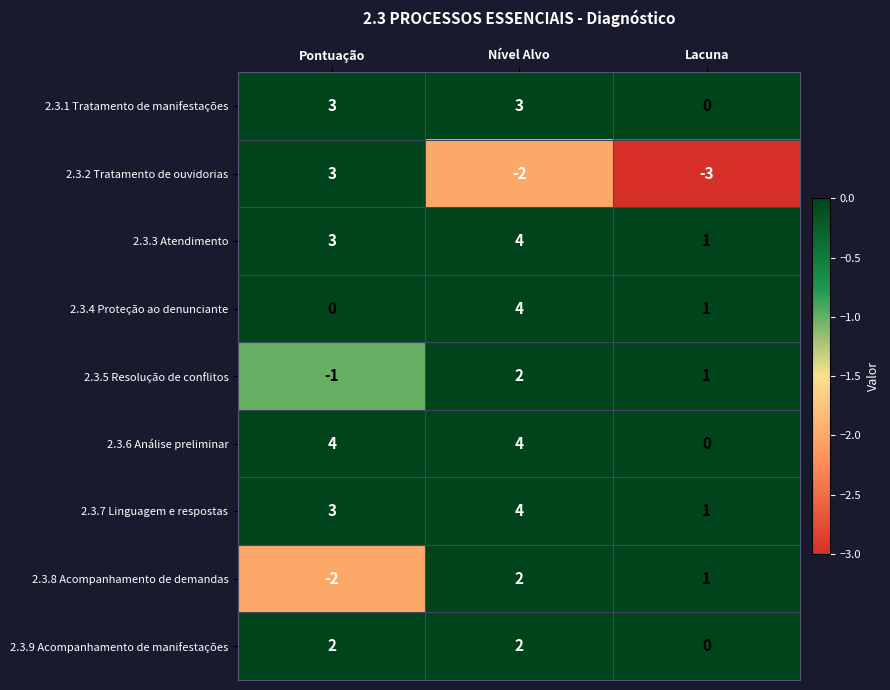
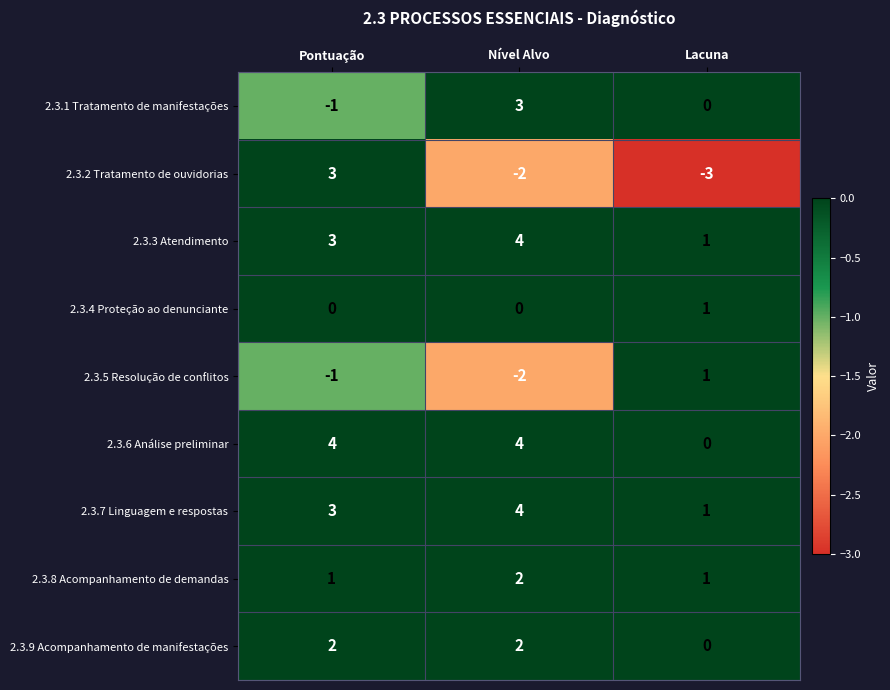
  {
    "2.3.1 Tratamento de manifestações": {
-     "Pontuação": 3,
+     "Pontuação": -1,
      "Nível Alvo": 3,
      "Lacuna": 0
    },
    "2.3.2 Tratamento de ouvidorias": {
      "Pontuação": 3,
      "Nível Alvo": -2,
      "Lacuna": -3
    },
    "2.3.3 Atendimento": {
      "Pontuação": 3,
      "Nível Alvo": 4,
      "Lacuna": 1
    },
    "2.3.4 Proteção ao denunciante": {
      "Pontuação": 0,
-     "Nível Alvo": 4,
+     "Nível Alvo": 0,
      "Lacuna": 1
    },
    "2.3.5 Resolução de conflitos": {
      "Pontuação": -1,
-     "Nível Alvo": 2,
+     "Nível Alvo": -2,
      "Lacuna": 1
    },
    "2.3.6 Análise preliminar": {
      "Pontuação": 4,
      "Nível Alvo": 4,
      "Lacuna": 0
    },
    "2.3.7 Linguagem e respostas": {
      "Pontuação": 3,
      "Nível Alvo": 4,
      "Lacuna": 1
    },
    "2.3.8 Acompanhamento de demandas": {
-     "Pontuação": -2,
+     "Pontuação": 1,
      "Nível Alvo": 2,
      "Lacuna": 1
    },
    "2.3.9 Acompanhamento de manifestações": {
      "Pontuação": 2,
      "Nível Alvo": 2,
      "Lacuna": 0
    }
  }
